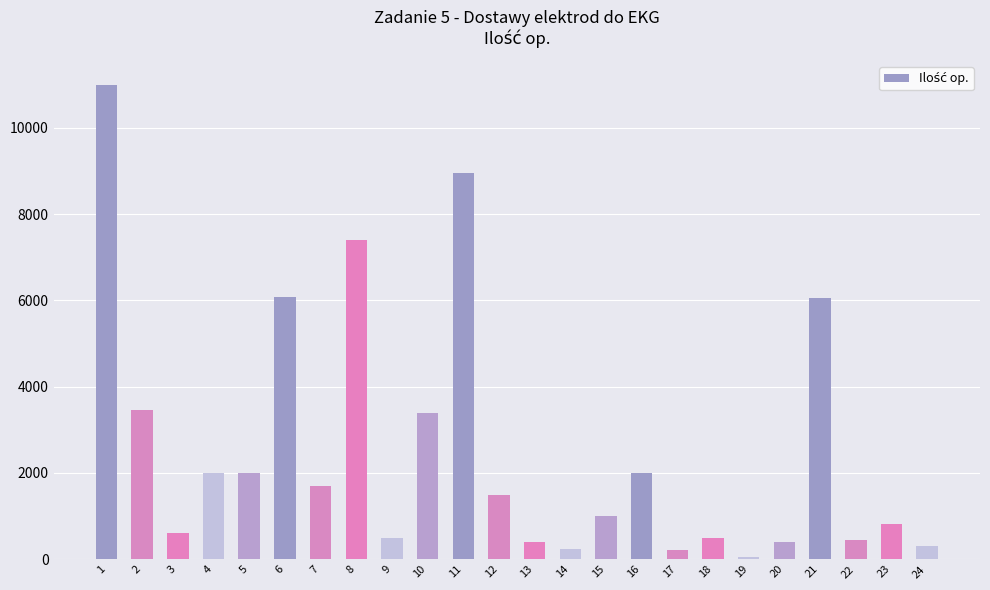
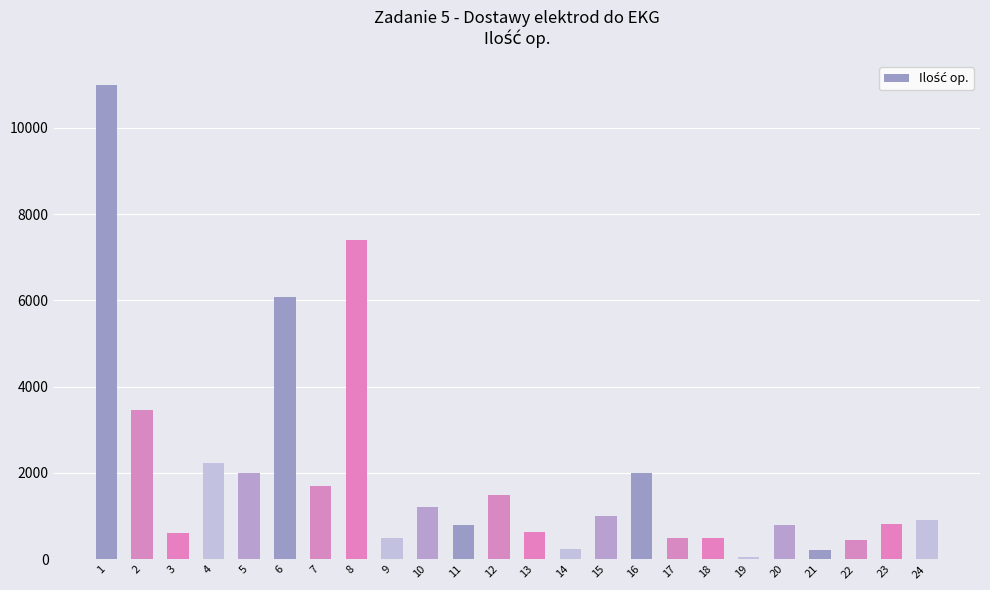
  {
    "1": 11000,
    "2": 3500,
    "3": 600,
-   "4": 2000,
+   "4": 2200,
    "5": 2000,
    "6": 6100,
    "7": 1700,
    "8": 7400,
    "9": 500,
-   "10": 3400,
-   "11": 9000,
+   "10": 1200,
+   "11": 800,
    "12": 1500,
-   "13": 400,
+   "13": 600,
    "14": 200,
    "15": 1000,
    "16": 2000,
-   "17": 200,
+   "17": 500,
    "18": 500,
-   "20": 400,
-   "21": 6100,
+   "20": 800,
+   "21": 200,
    "22": 400,
    "23": 800,
-   "24": 300
+   "24": 900
  }
